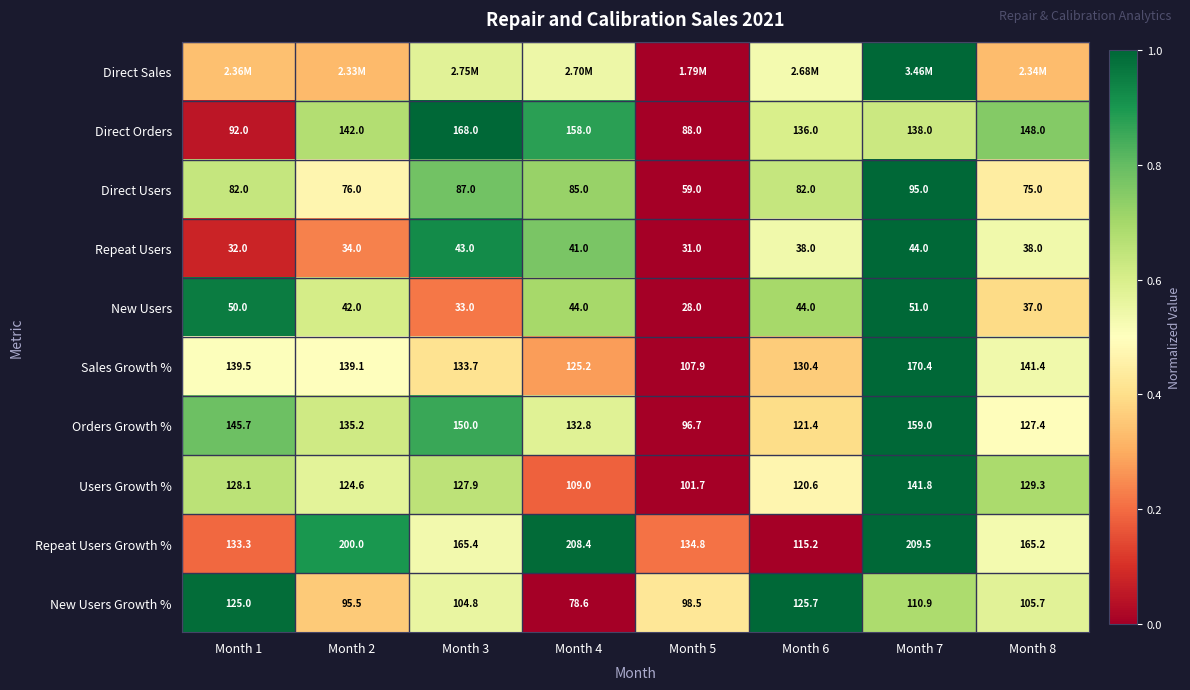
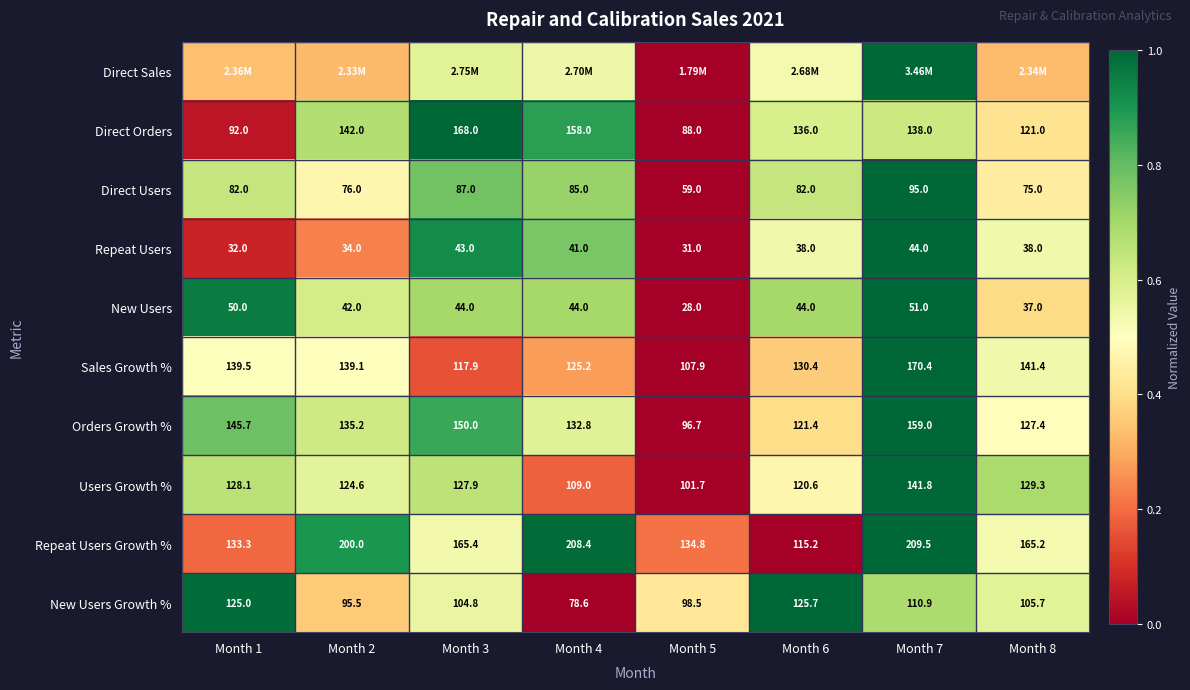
  {
    "Direct Sales": {
      "Month 1": "2.36M",
      "Month 2": "2.33M",
      "Month 3": "2.75M",
      "Month 4": "2.70M",
      "Month 5": "1.79M",
      "Month 6": "2.68M",
      "Month 7": "3.46M",
      "Month 8": "2.34M"
    },
    "Direct Orders": {
      "Month 1": "92.0",
      "Month 2": "142.0",
      "Month 3": "168.0",
      "Month 4": "158.0",
      "Month 5": "88.0",
      "Month 6": "136.0",
      "Month 7": "138.0",
-     "Month 8": "148.0"
+     "Month 8": "121.0"
    },
    "Direct Users": {
      "Month 1": "82.0",
      "Month 2": "76.0",
      "Month 3": "87.0",
      "Month 4": "85.0",
      "Month 5": "59.0",
      "Month 6": "82.0",
      "Month 7": "95.0",
      "Month 8": "75.0"
    },
    "Repeat Users": {
      "Month 1": "32.0",
      "Month 2": "34.0",
      "Month 3": "43.0",
      "Month 4": "41.0",
      "Month 5": "31.0",
      "Month 6": "38.0",
      "Month 7": "44.0",
      "Month 8": "38.0"
    },
    "New Users": {
      "Month 1": "50.0",
      "Month 2": "42.0",
-     "Month 3": "33.0",
+     "Month 3": "44.0",
      "Month 4": "44.0",
      "Month 5": "28.0",
      "Month 6": "44.0",
      "Month 7": "51.0",
      "Month 8": "37.0"
    },
    "Sales Growth %": {
      "Month 1": "139.5",
      "Month 2": "139.1",
-     "Month 3": "133.7",
+     "Month 3": "117.9",
      "Month 4": "125.2",
      "Month 5": "107.9",
      "Month 6": "130.4",
      "Month 7": "170.4",
      "Month 8": "141.4"
    },
    "Orders Growth %": {
      "Month 1": "145.7",
      "Month 2": "135.2",
      "Month 3": "150.0",
      "Month 4": "132.8",
      "Month 5": "96.7",
      "Month 6": "121.4",
      "Month 7": "159.0",
      "Month 8": "127.4"
    },
    "Users Growth %": {
      "Month 1": "128.1",
      "Month 2": "124.6",
      "Month 3": "127.9",
      "Month 4": "109.0",
      "Month 5": "101.7",
      "Month 6": "120.6",
      "Month 7": "141.8",
      "Month 8": "129.3"
    },
    "Repeat Users Growth %": {
      "Month 1": "133.3",
      "Month 2": "200.0",
      "Month 3": "165.4",
      "Month 4": "208.4",
      "Month 5": "134.8",
      "Month 6": "115.2",
      "Month 7": "209.5",
      "Month 8": "165.2"
    },
    "New Users Growth %": {
      "Month 1": "125.0",
      "Month 2": "95.5",
      "Month 3": "104.8",
      "Month 4": "78.6",
      "Month 5": "98.5",
      "Month 6": "125.7",
      "Month 7": "110.9",
      "Month 8": "105.7"
    }
  }
